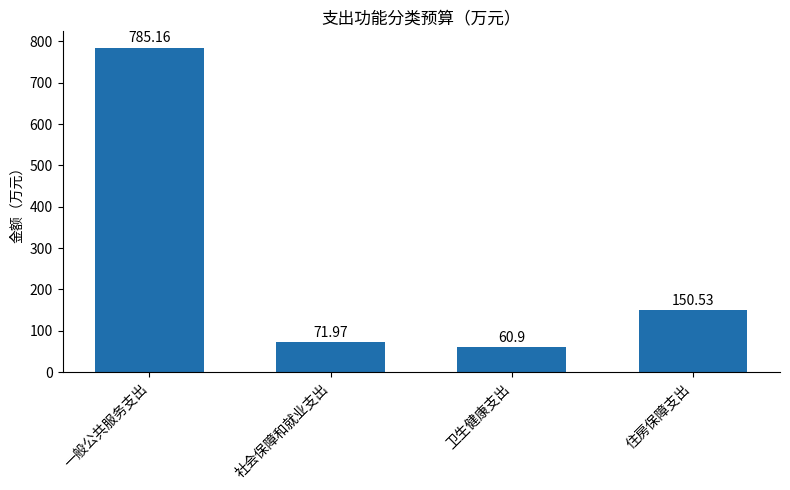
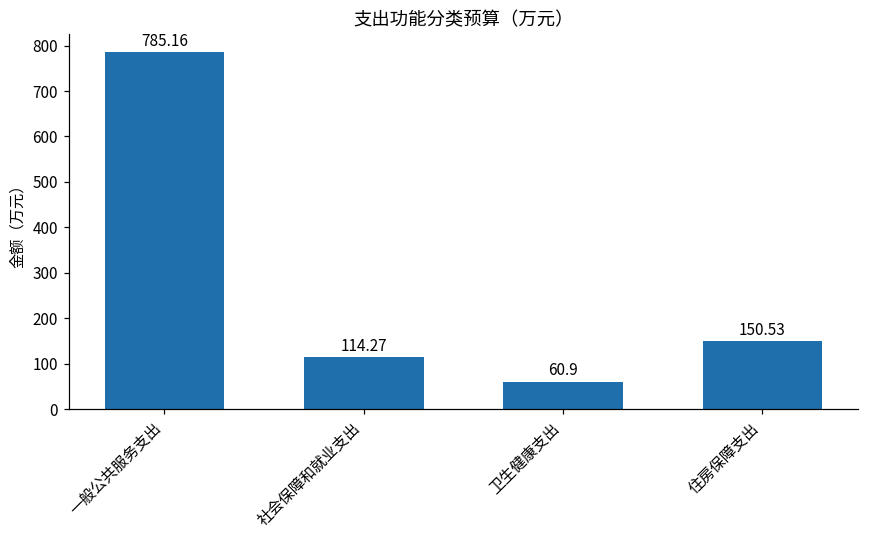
  {
    "一般公共服务支出": 785.16,
-   "社会保障和就业支出": 71.97,
+   "社会保障和就业支出": 114.27,
    "卫生健康支出": 60.9,
    "住房保障支出": 150.53
  }
